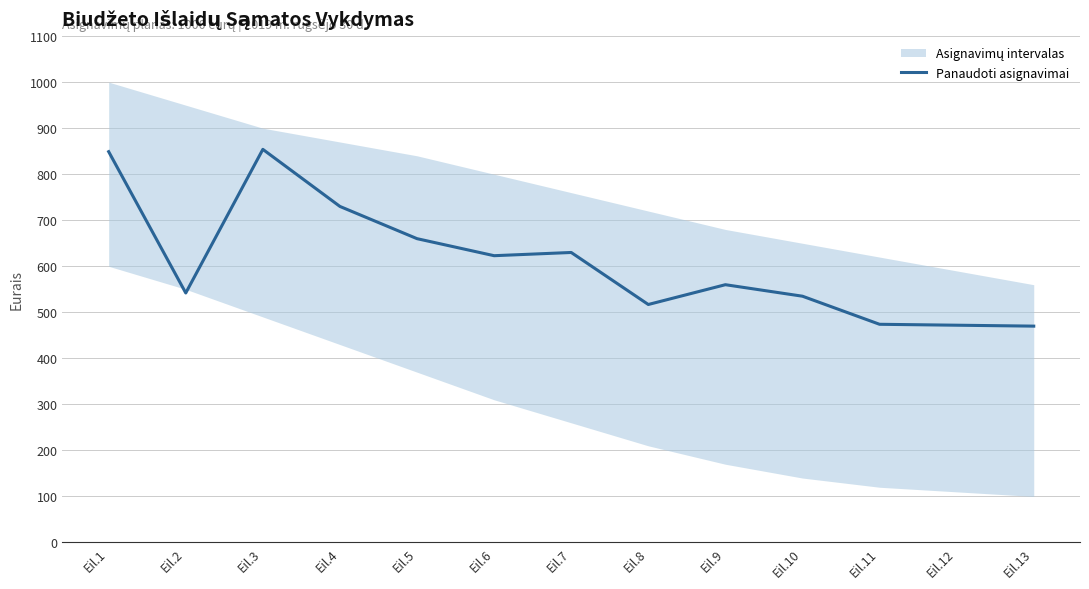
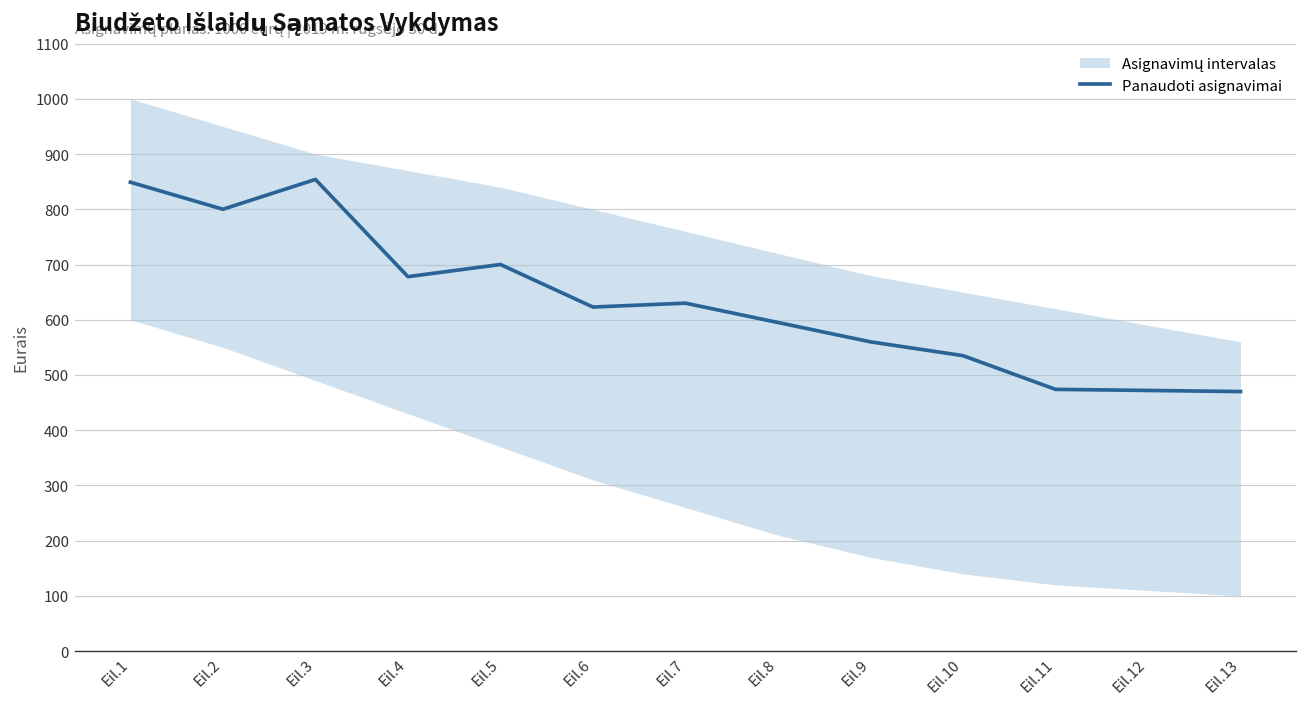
  {
    "Panaudoti asignavimai": {
      "Eil.1": 850,
-     "Eil.2": 540,
+     "Eil.2": 800,
      "Eil.3": 850,
-     "Eil.4": 730,
-     "Eil.5": 660,
+     "Eil.4": 680,
+     "Eil.5": 700,
      "Eil.6": 620,
      "Eil.7": 630,
-     "Eil.8": 520,
+     "Eil.8": 600,
      "Eil.9": 560,
      "Eil.10": 540,
      "Eil.11": 470,
      "Eil.12": 470,
      "Eil.13": 470
    }
  }
